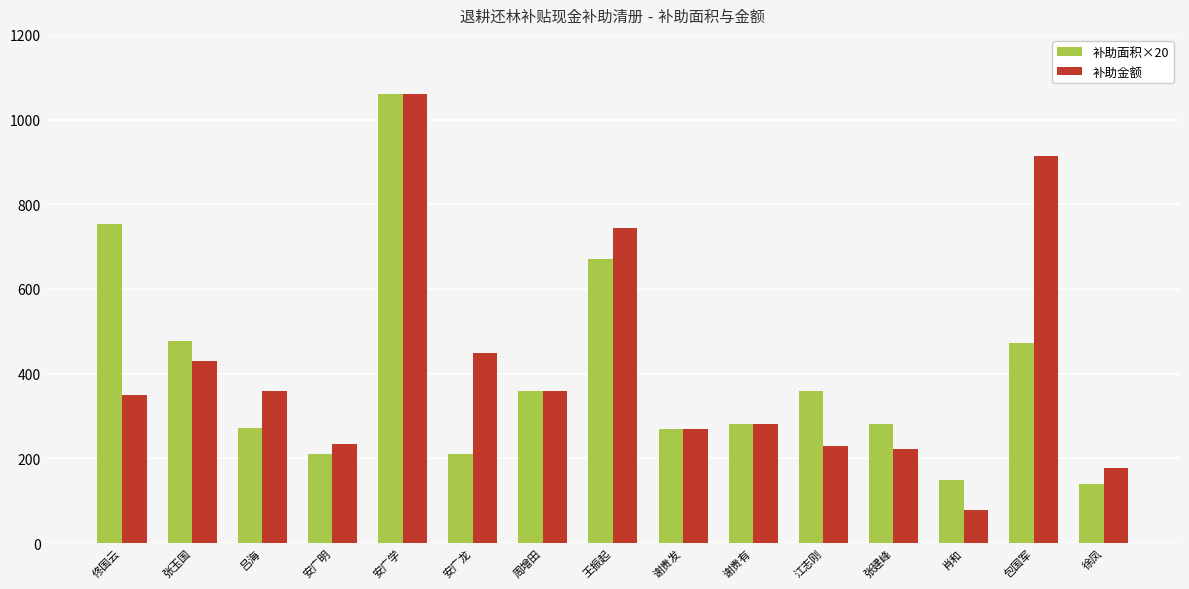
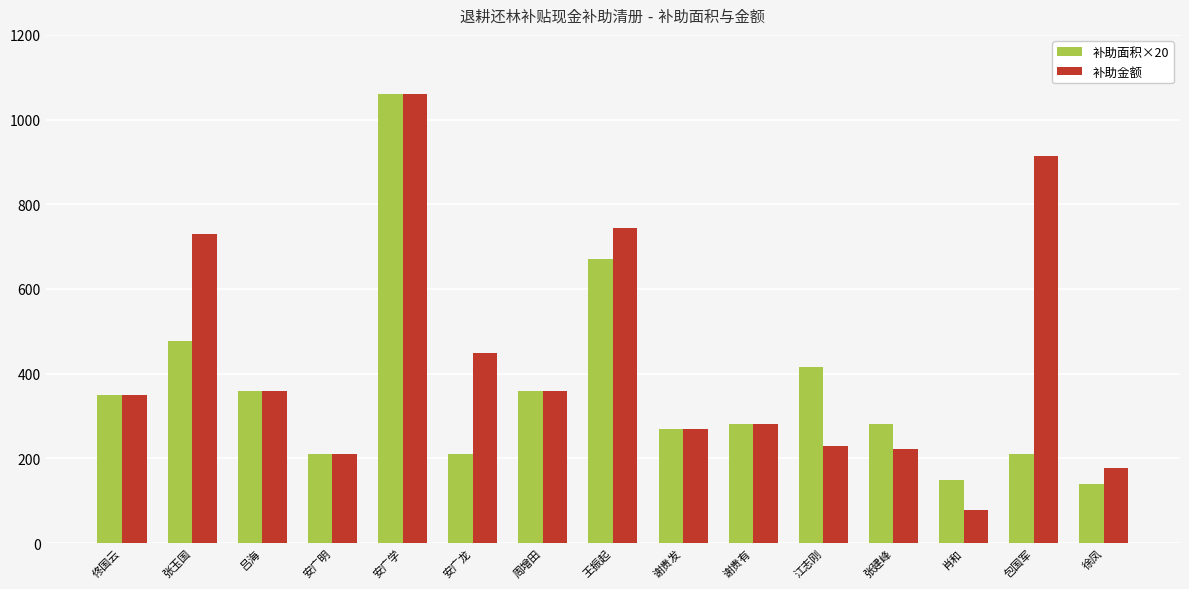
  {
    "补助面积×20": {
-     "佟国云": 750,
+     "佟国云": 350,
      "张玉国": 480,
-     "吕海": 270,
+     "吕海": 360,
      "安广明": 210,
      "安广学": 1060,
      "安广龙": 210,
      "周增田": 360,
      "王振起": 670,
      "谢贵发": 270,
      "谢贵有": 280,
-     "江志刚": 360,
+     "江志刚": 420,
      "张建峰": 280,
      "肖和": 150,
-     "包国军": 470,
+     "包国军": 210,
      "徐凤": 140
    },
    "补助金额": {
      "佟国云": 350,
-     "张玉国": 430,
+     "张玉国": 730,
      "吕海": 360,
-     "安广明": 240,
+     "安广明": 210,
      "安广学": 1060,
      "安广龙": 450,
      "周增田": 360,
      "王振起": 750,
      "谢贵发": 270,
      "谢贵有": 280,
      "江志刚": 230,
      "张建峰": 220,
      "肖和": 80,
      "包国军": 910,
      "徐凤": 180
    }
  }
